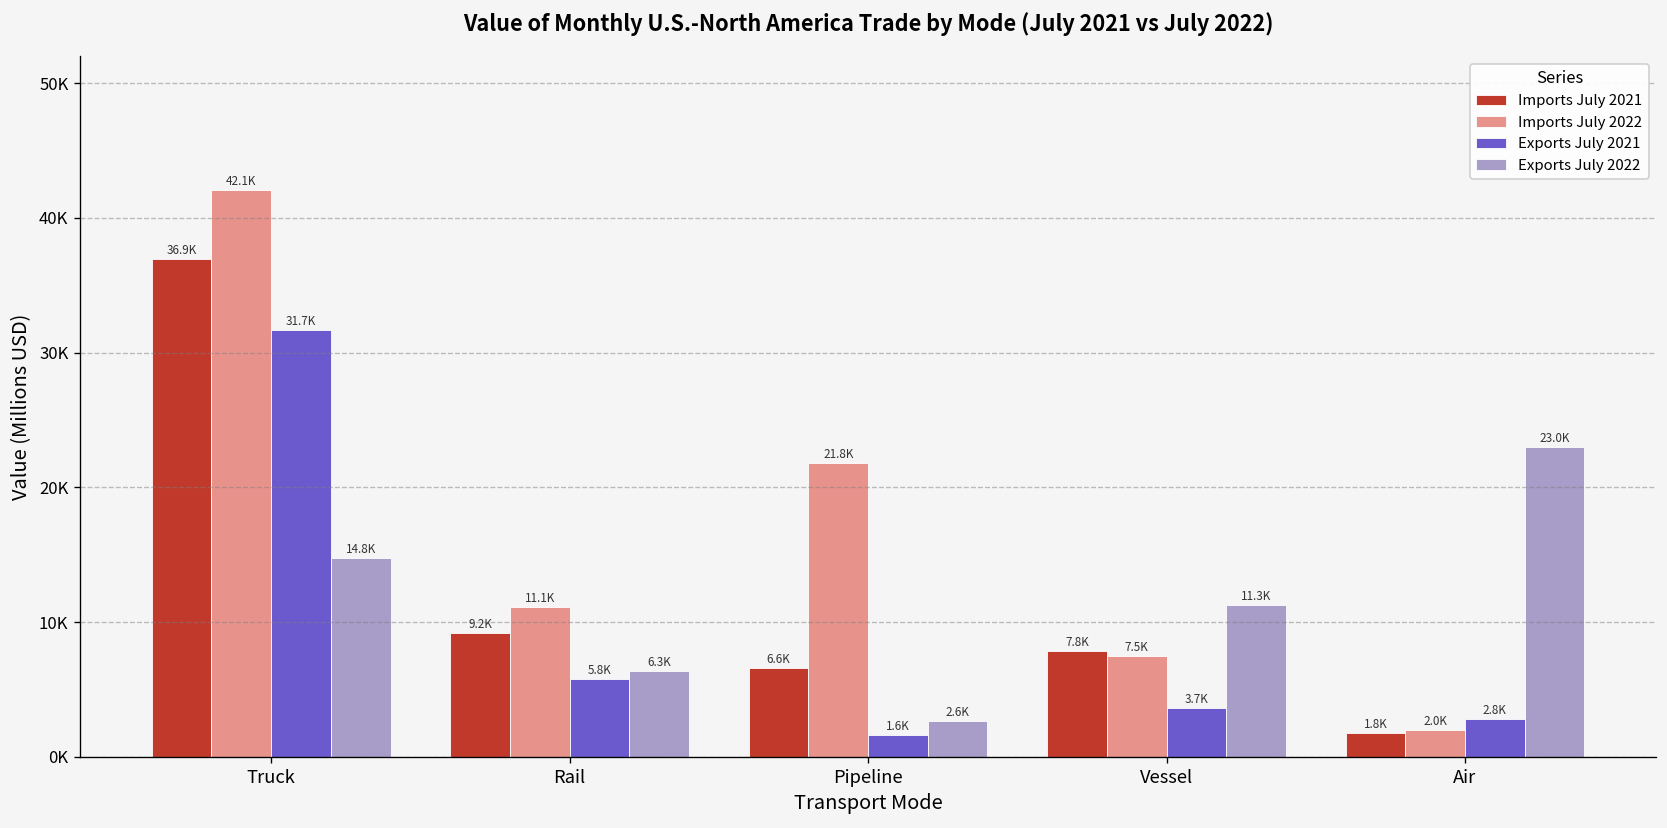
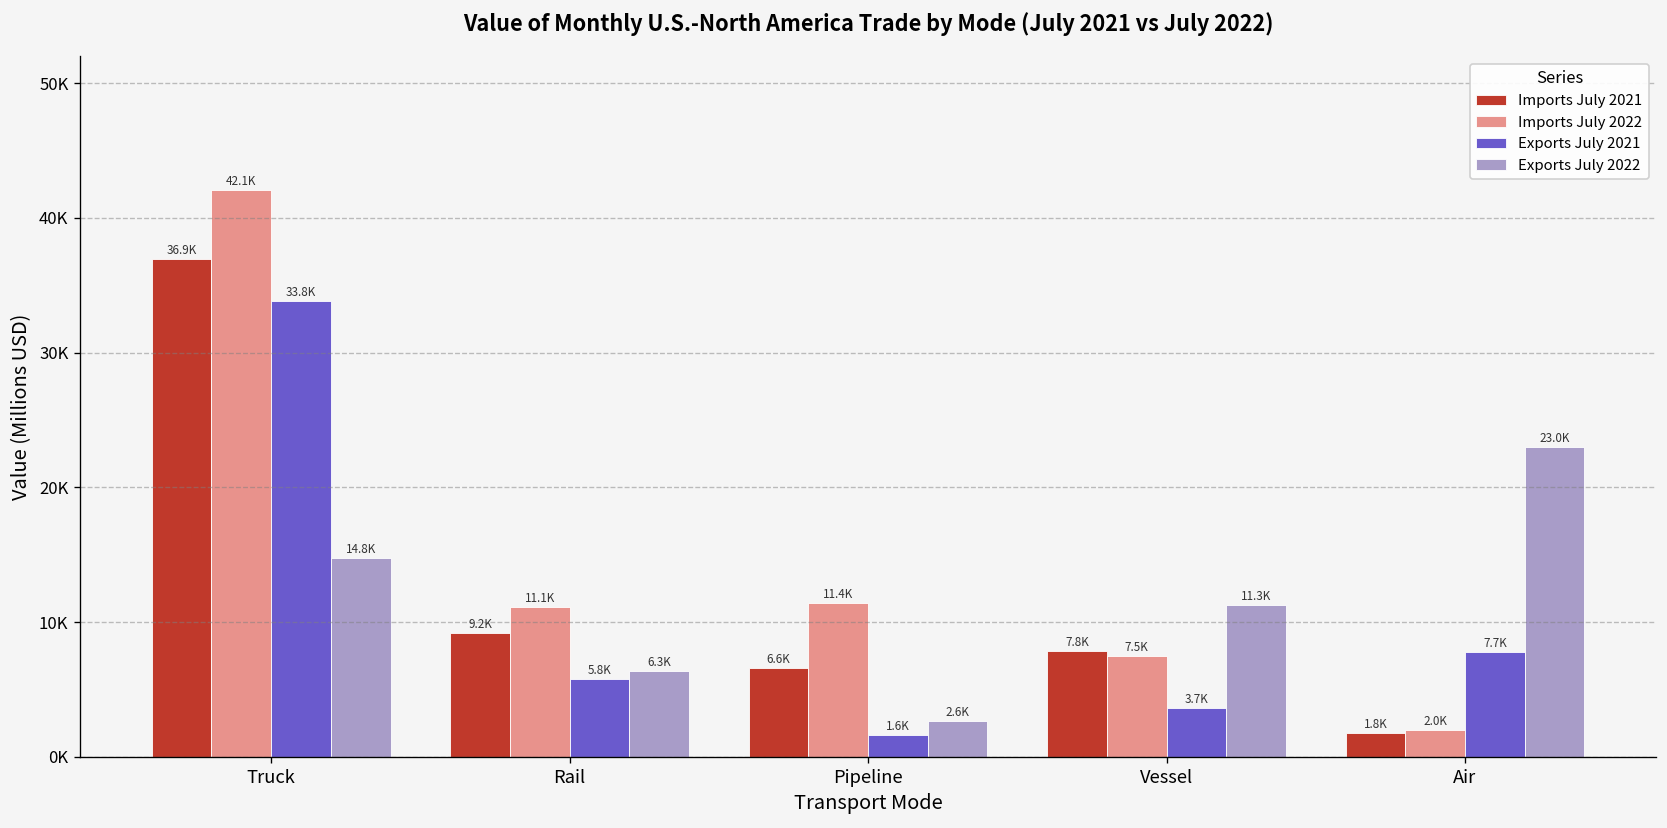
  {
    "Imports July 2021": {
      "Truck": "36.9K",
      "Rail": "9.2K",
      "Pipeline": "6.6K",
      "Vessel": "7.8K",
      "Air": "1.8K"
    },
    "Imports July 2022": {
      "Truck": "42.1K",
      "Rail": "11.1K",
-     "Pipeline": "21.8K",
+     "Pipeline": "11.4K",
      "Vessel": "7.5K",
      "Air": "2.0K"
    },
    "Exports July 2021": {
-     "Truck": "31.7K",
+     "Truck": "33.8K",
      "Rail": "5.8K",
      "Pipeline": "1.6K",
      "Vessel": "3.7K",
-     "Air": "2.8K"
+     "Air": "7.7K"
    },
    "Exports July 2022": {
      "Truck": "14.8K",
      "Rail": "6.3K",
      "Pipeline": "2.6K",
      "Vessel": "11.3K",
      "Air": "23.0K"
    }
  }
